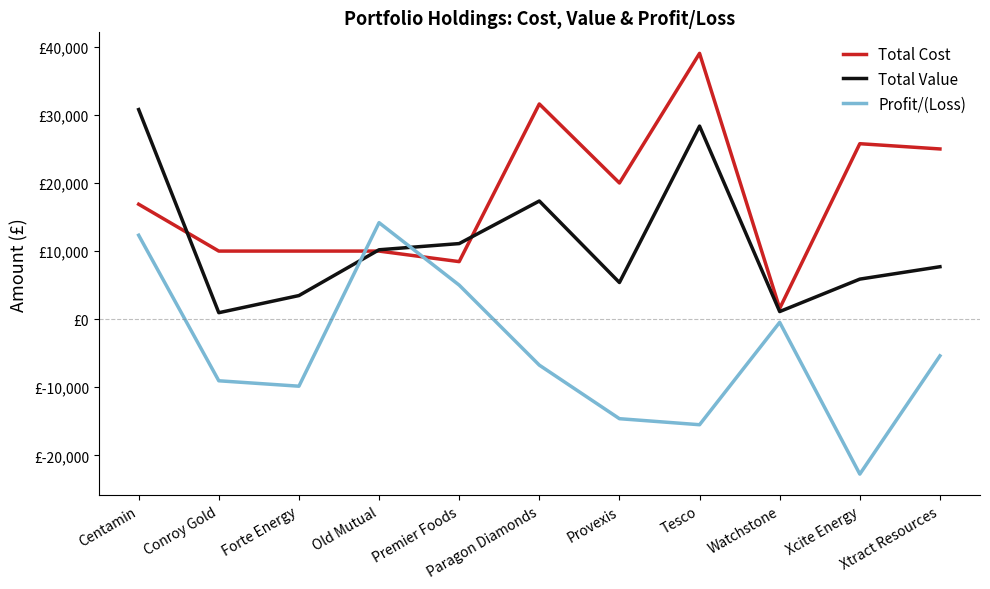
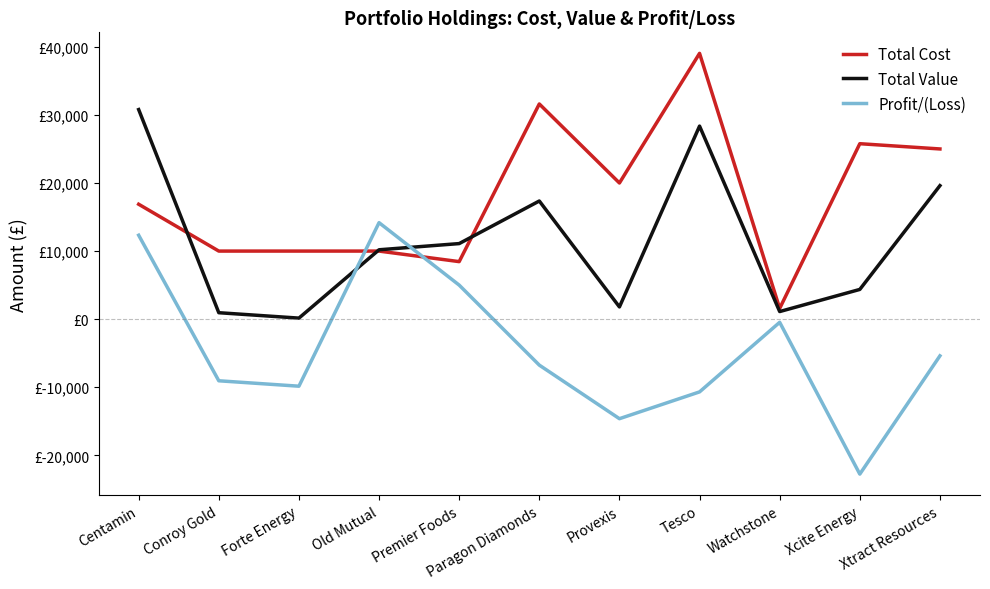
  {
    "Total Cost": {
      "Centamin": "£17,000",
      "Conroy Gold": "£10,000",
      "Forte Energy": "£10,000",
      "Premier Foods": "£8,000",
      "Paragon Diamonds": "£32,000",
      "Provexis": "£20,000",
      "Tesco": "£39,000",
      "Watchstone": "£2,000",
      "Xcite Energy": "£26,000",
      "Xtract Resources": "£25,000"
    },
    "Total Value": {
      "Centamin": "£31,000",
      "Conroy Gold": "£1,000",
-     "Forte Energy": "£3,000",
+     "Forte Energy": "£0",
      "Premier Foods": "£11,000",
      "Paragon Diamonds": "£17,000",
-     "Provexis": "£5,000",
+     "Provexis": "£2,000",
      "Tesco": "£28,000",
      "Watchstone": "£1,000",
-     "Xcite Energy": "£6,000",
-     "Xtract Resources": "£8,000"
+     "Xcite Energy": "£4,000",
+     "Xtract Resources": "£20,000"
    },
    "Profit/(Loss)": {
      "Centamin": "£12,000",
      "Conroy Gold": "£-9,000",
      "Forte Energy": "£-10,000",
      "Old Mutual": "£14,000",
      "Premier Foods": "£5,000",
      "Paragon Diamonds": "£-7,000",
      "Provexis": "£-15,000",
-     "Tesco": "£-16,000",
+     "Tesco": "£-11,000",
      "Watchstone": "£0",
      "Xcite Energy": "£-23,000",
      "Xtract Resources": "£-5,000"
    }
  }
